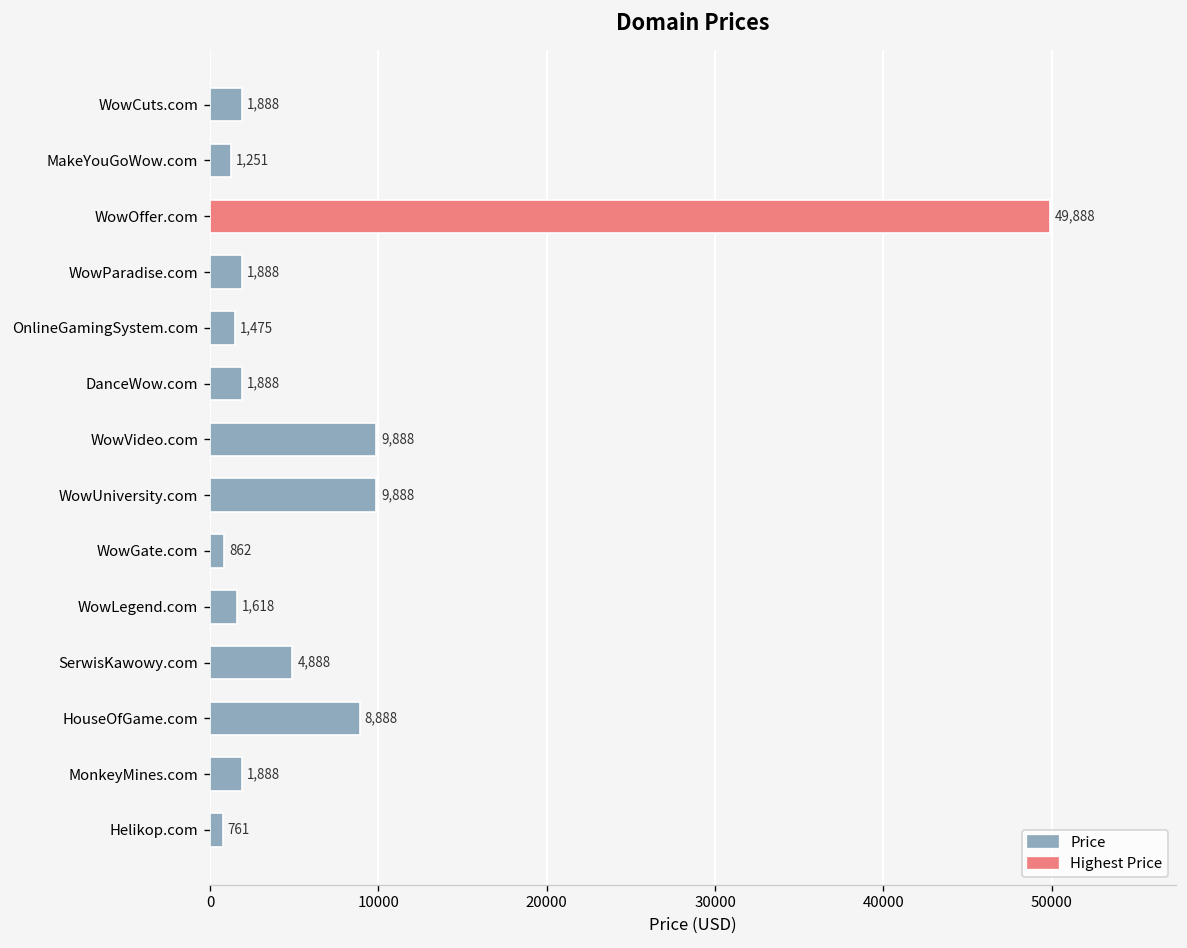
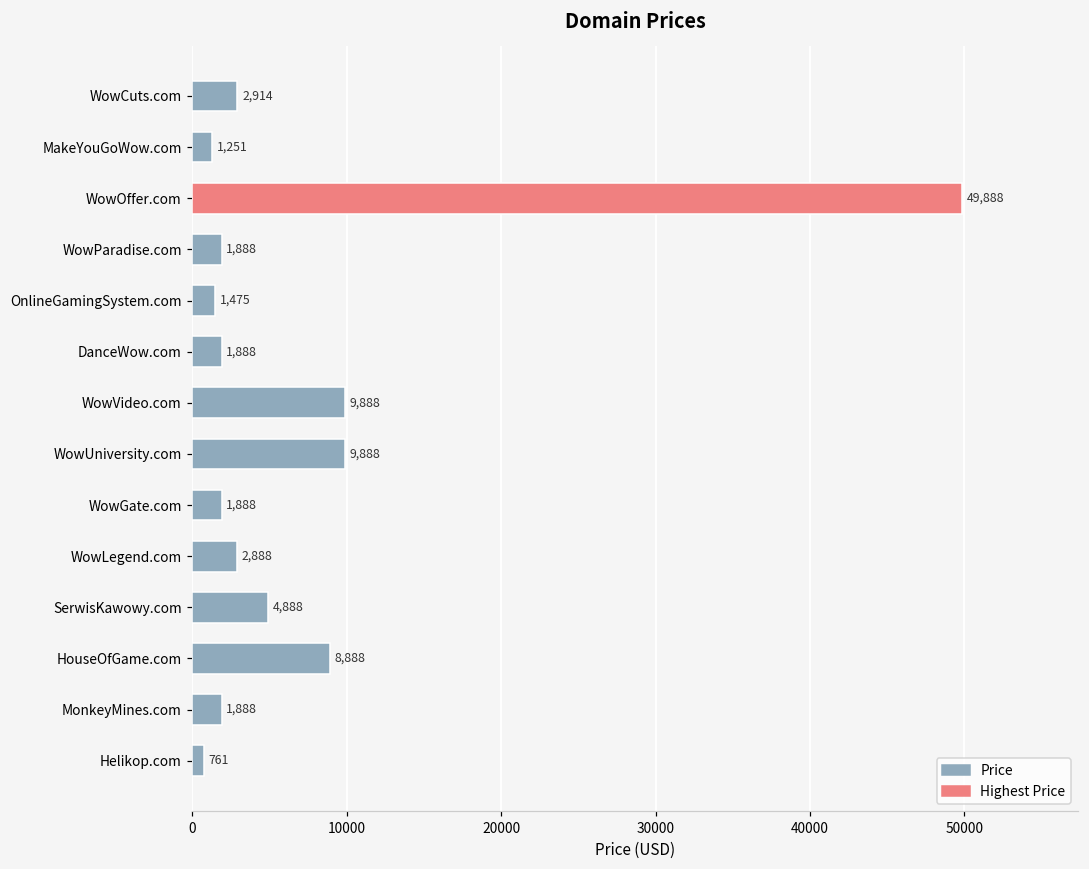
  {
-   "WowCuts.com": "1,888",
+   "WowCuts.com": "2,914",
    "MakeYouGoWow.com": "1,251",
    "WowOffer.com": "49,888",
    "WowParadise.com": "1,888",
    "OnlineGamingSystem.com": "1,475",
    "DanceWow.com": "1,888",
    "WowVideo.com": "9,888",
    "WowUniversity.com": "9,888",
-   "WowGate.com": "862",
-   "WowLegend.com": "1,618",
+   "WowGate.com": "1,888",
+   "WowLegend.com": "2,888",
    "SerwisKawowy.com": "4,888",
    "HouseOfGame.com": "8,888",
    "MonkeyMines.com": "1,888",
    "Helikop.com": "761"
  }
